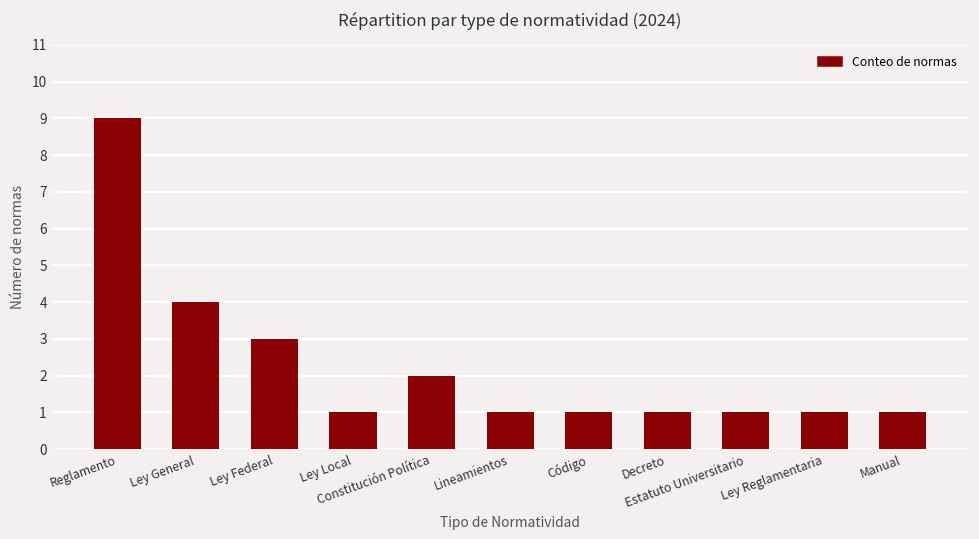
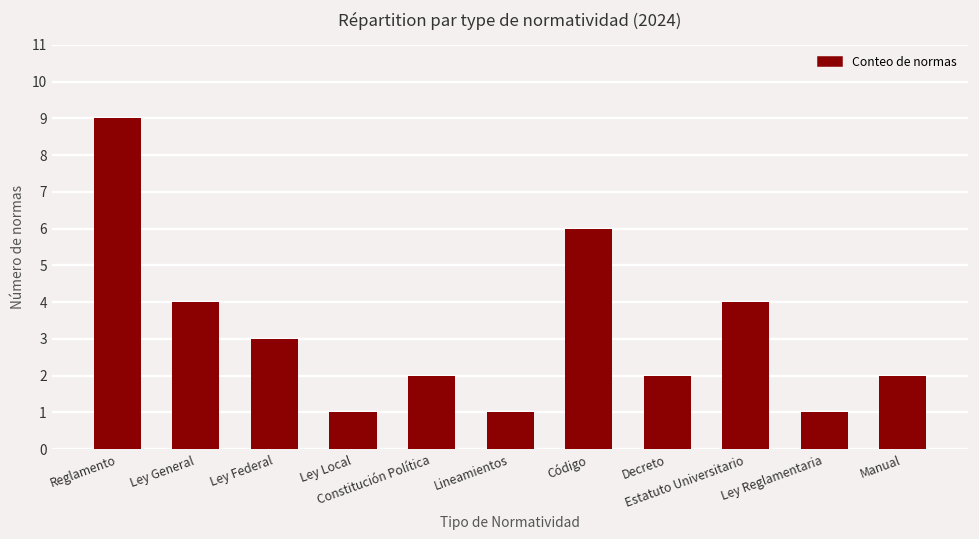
  {
    "Reglamento": 9,
    "Ley General": 4,
    "Ley Federal": 3,
    "Ley Local": 1,
    "Constitución Política": 2,
    "Lineamientos": 1,
-   "Código": 1,
-   "Decreto": 1,
-   "Estatuto Universitario": 1,
+   "Código": 6,
+   "Decreto": 2,
+   "Estatuto Universitario": 4,
    "Ley Reglamentaria": 1,
-   "Manual": 1
+   "Manual": 2
  }
